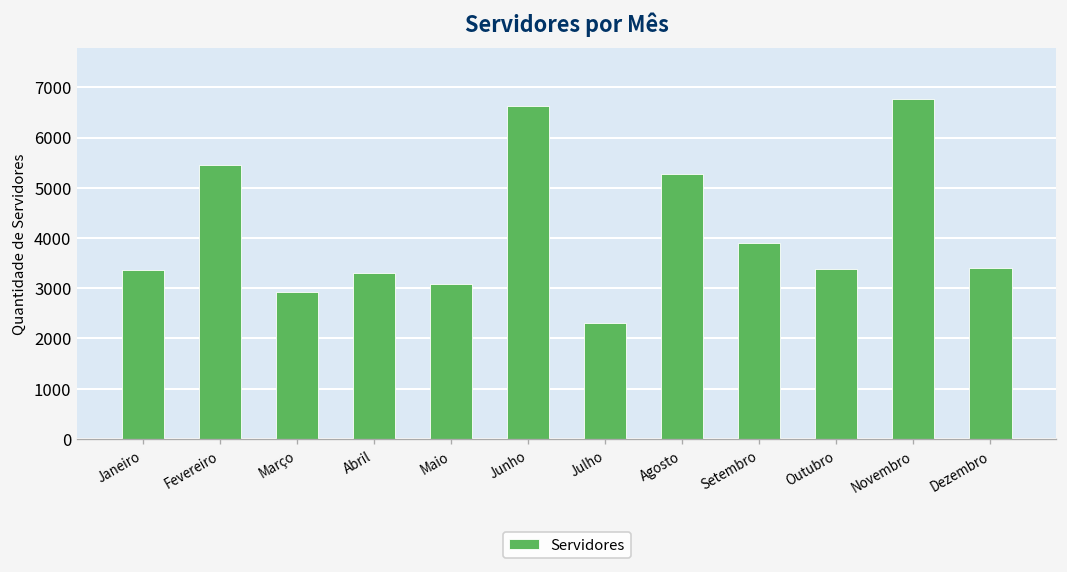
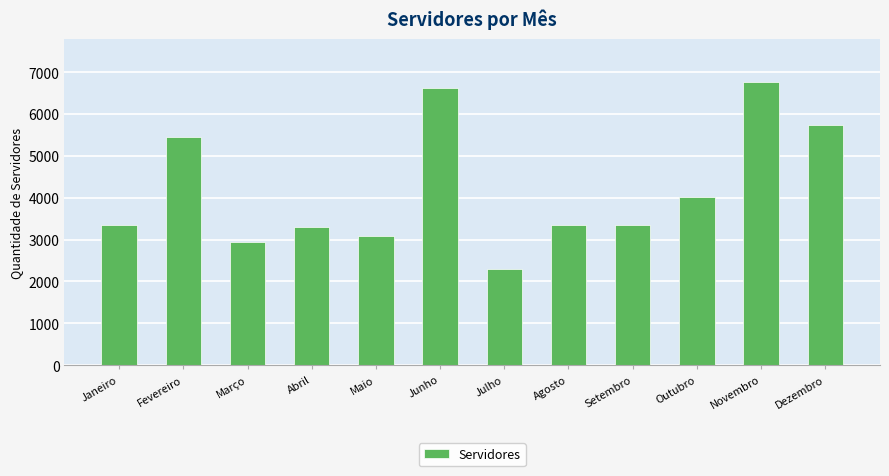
  {
    "Janeiro": 3400,
    "Fevereiro": 5400,
    "Março": 2900,
    "Abril": 3300,
    "Maio": 3100,
    "Junho": 6600,
    "Julho": 2300,
-   "Agosto": 5300,
-   "Setembro": 3900,
-   "Outubro": 3400,
+   "Agosto": 3400,
+   "Setembro": 3400,
+   "Outubro": 4000,
    "Novembro": 6800,
-   "Dezembro": 3400
+   "Dezembro": 5700
  }
